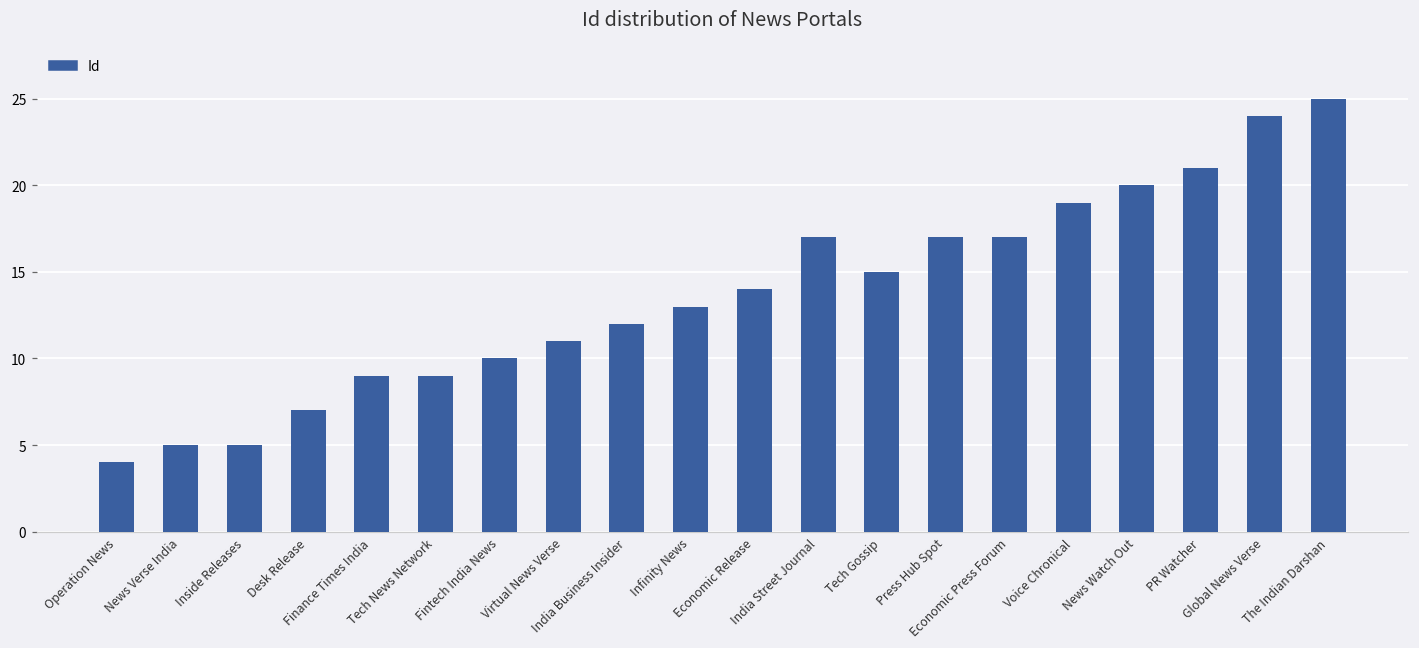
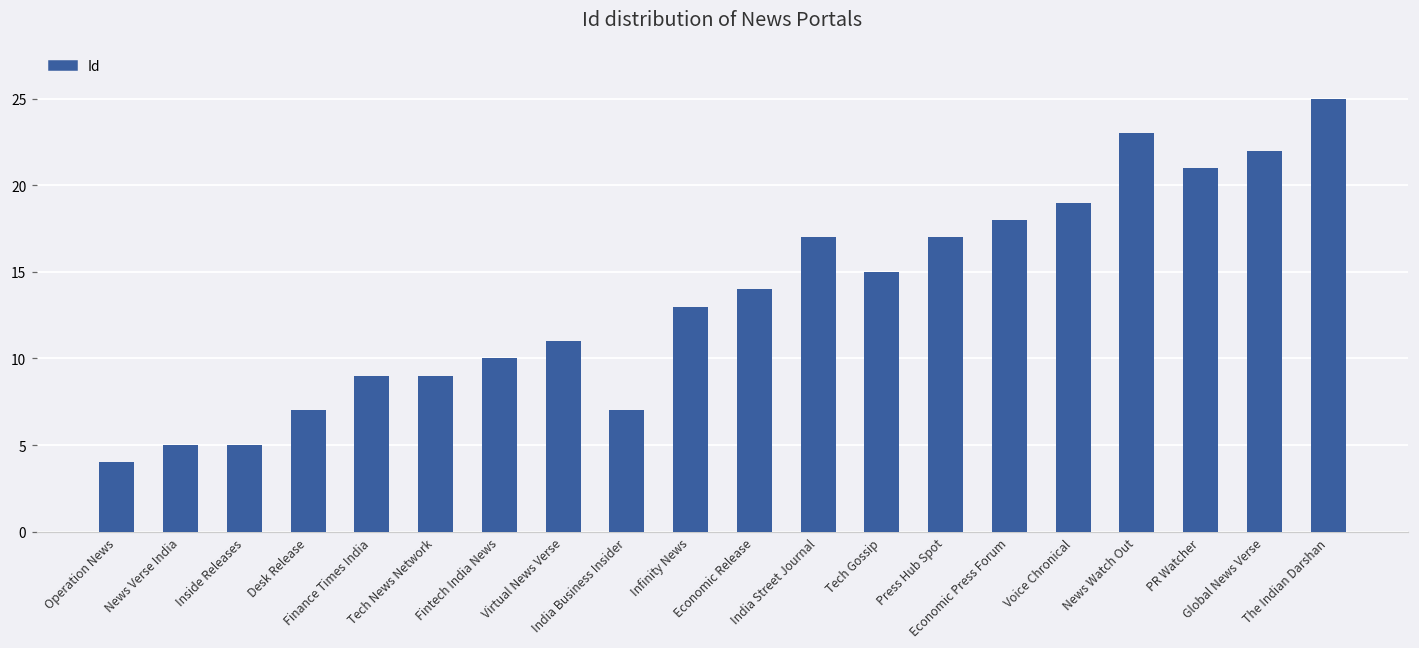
  {
    "Operation News": 4,
    "News Verse India": 5,
    "Inside Releases": 5,
    "Desk Release": 7,
    "Finance Times India": 9,
    "Tech News Network": 9,
    "Fintech India News": 10,
    "Virtual News Verse": 11,
-   "India Business Insider": 12,
+   "India Business Insider": 7,
    "Infinity News": 13,
    "Economic Release": 14,
    "India Street Journal": 17,
    "Tech Gossip": 15,
    "Press Hub Spot": 17,
-   "Economic Press Forum": 17,
+   "Economic Press Forum": 18,
    "Voice Chronical": 19,
-   "News Watch Out": 20,
+   "News Watch Out": 23,
    "PR Watcher": 21,
-   "Global News Verse": 24,
+   "Global News Verse": 22,
    "The Indian Darshan": 25
  }
